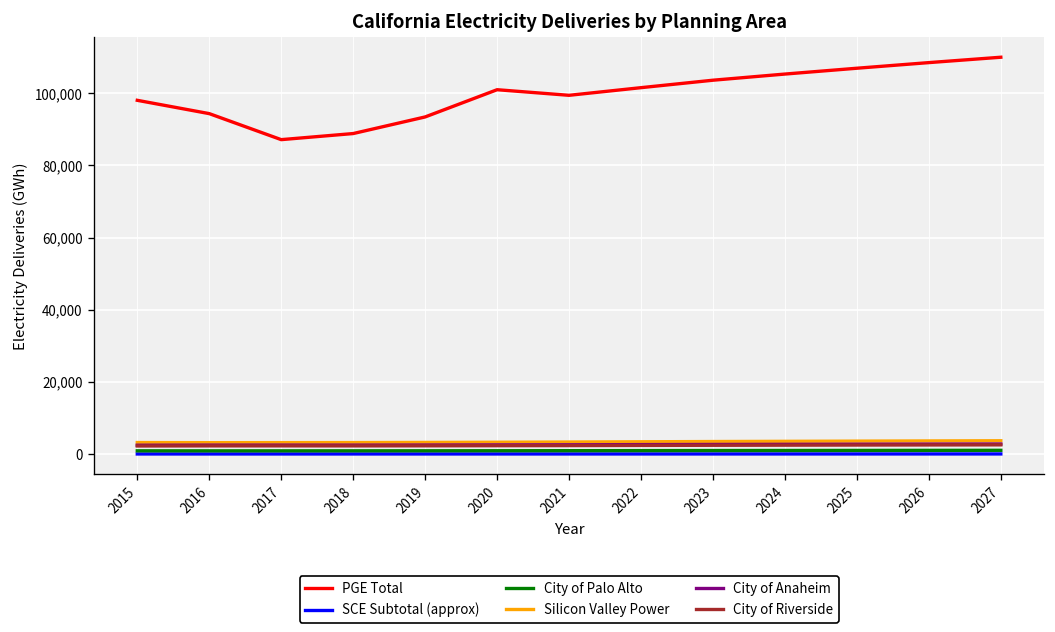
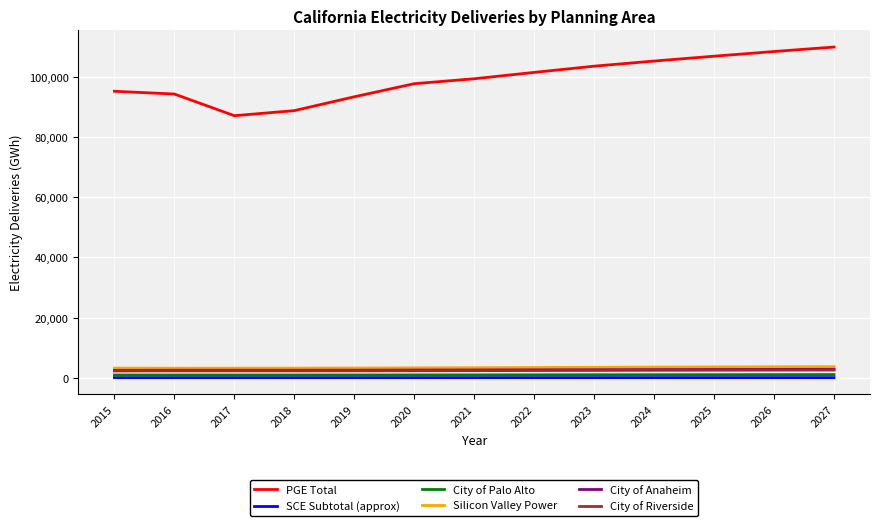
  {
    "PGE Total": {
-     "2015": "98,000",
+     "2015": "95,000",
      "2016": "94,000",
      "2017": "87,000",
      "2018": "89,000",
      "2019": "93,000",
-     "2020": "101,000",
+     "2020": "98,000",
      "2021": "99,000",
      "2022": "102,000",
      "2023": "104,000",
      "2024": "105,000",
      "2025": "107,000",
      "2026": "108,000",
      "2027": "110,000"
    },
    "SCE Subtotal (approx)": {
      "2015": "0",
      "2016": "0",
      "2017": "0",
      "2018": "0",
      "2019": "0",
      "2020": "0",
      "2021": "0",
      "2022": "0",
      "2023": "0",
      "2024": "0",
      "2025": "0",
      "2026": "0",
      "2027": "0"
    },
    "City of Palo Alto": {
      "2015": "1,000",
      "2016": "1,000",
      "2017": "1,000",
      "2018": "1,000",
      "2019": "1,000",
      "2020": "1,000",
      "2021": "1,000",
      "2022": "1,000",
      "2023": "1,000",
      "2024": "1,000",
      "2025": "1,000",
      "2026": "1,000",
      "2027": "1,000"
    },
    "Silicon Valley Power": {
      "2026": "4,000",
      "2027": "4,000"
    }
  }
